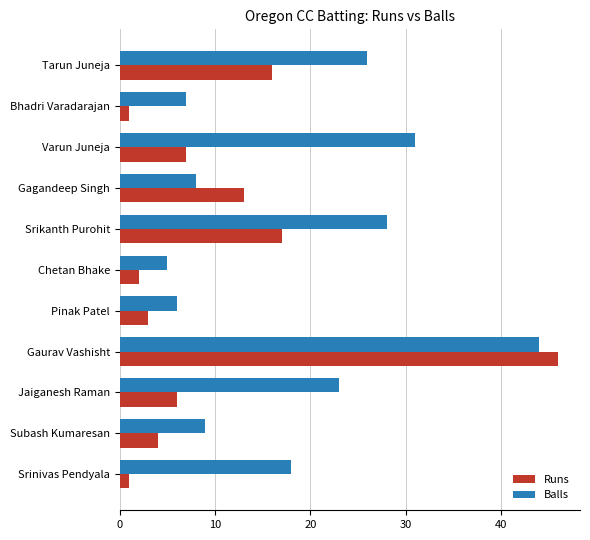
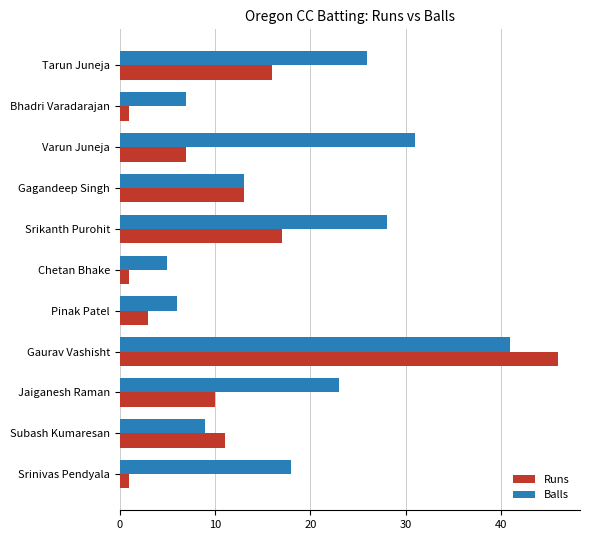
  {
    "Runs": {
      "Tarun Juneja": 16,
      "Bhadri Varadarajan": 1,
      "Varun Juneja": 7,
      "Gagandeep Singh": 13,
      "Srikanth Purohit": 17,
-     "Chetan Bhake": 2,
+     "Chetan Bhake": 1,
      "Pinak Patel": 3,
      "Gaurav Vashisht": 46,
-     "Jaiganesh Raman": 6,
-     "Subash Kumaresan": 4,
+     "Jaiganesh Raman": 10,
+     "Subash Kumaresan": 11,
      "Srinivas Pendyala": 1
    },
    "Balls": {
      "Tarun Juneja": 26,
      "Bhadri Varadarajan": 7,
      "Varun Juneja": 31,
-     "Gagandeep Singh": 8,
+     "Gagandeep Singh": 13,
      "Srikanth Purohit": 28,
      "Chetan Bhake": 5,
      "Pinak Patel": 6,
-     "Gaurav Vashisht": 44,
+     "Gaurav Vashisht": 41,
      "Jaiganesh Raman": 23,
      "Subash Kumaresan": 9,
      "Srinivas Pendyala": 18
    }
  }
